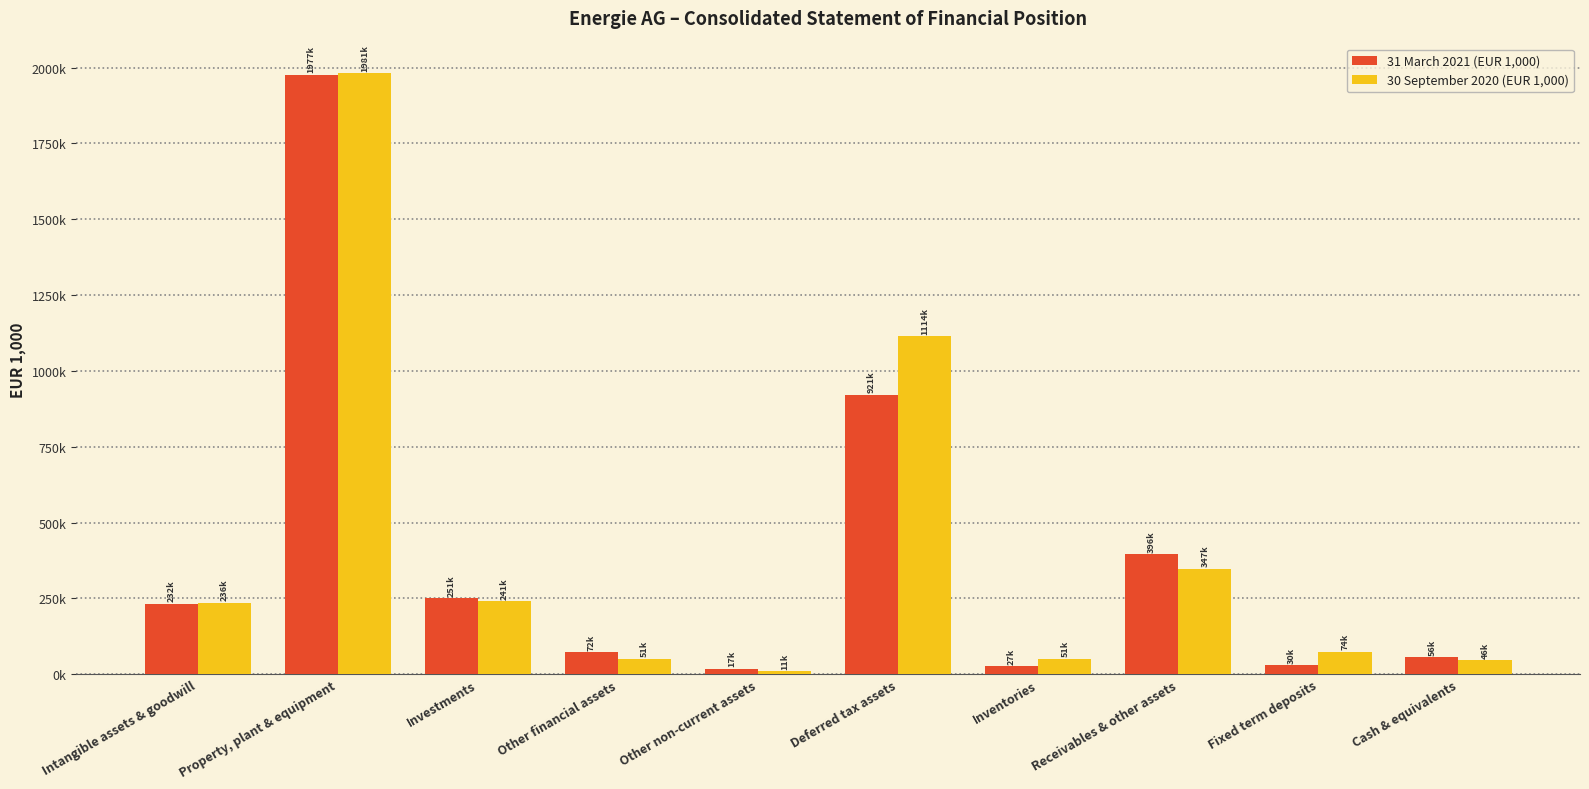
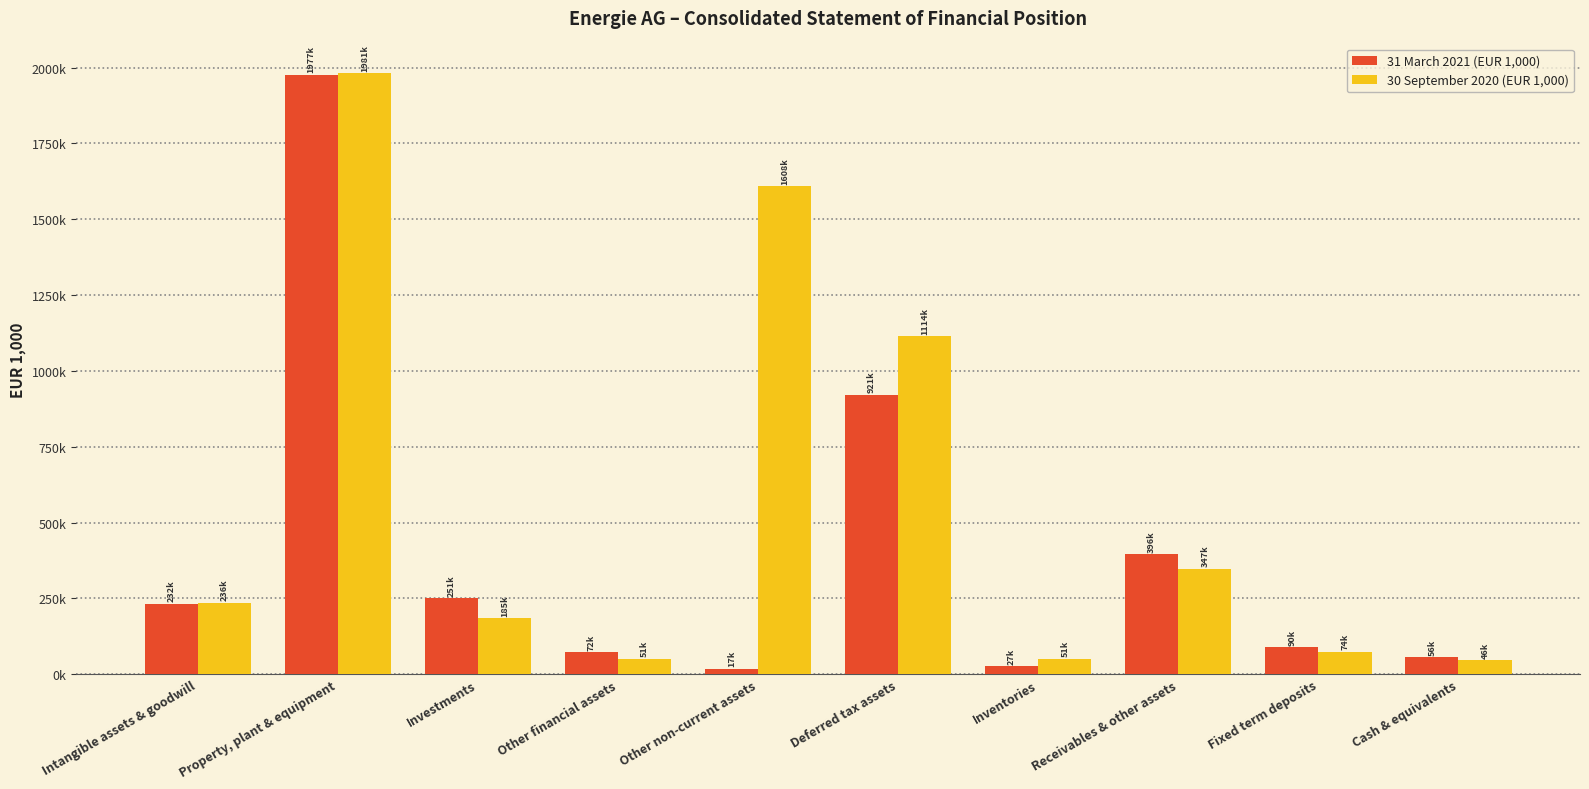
  {
    "31 March 2021 (EUR 1,000)": {
      "Intangible assets & goodwill": "232k",
      "Property, plant & equipment": "1977k",
      "Investments": "251k",
      "Other financial assets": "72k",
      "Other non-current assets": "17k",
      "Deferred tax assets": "921k",
      "Inventories": "27k",
      "Receivables & other assets": "396k",
-     "Fixed term deposits": "30k",
+     "Fixed term deposits": "90k",
      "Cash & equivalents": "56k"
    },
    "30 September 2020 (EUR 1,000)": {
      "Intangible assets & goodwill": "236k",
      "Property, plant & equipment": "1981k",
-     "Investments": "241k",
+     "Investments": "185k",
      "Other financial assets": "51k",
-     "Other non-current assets": "11k",
+     "Other non-current assets": "1608k",
      "Deferred tax assets": "1114k",
      "Inventories": "51k",
      "Receivables & other assets": "347k",
      "Fixed term deposits": "74k",
      "Cash & equivalents": "46k"
    }
  }
